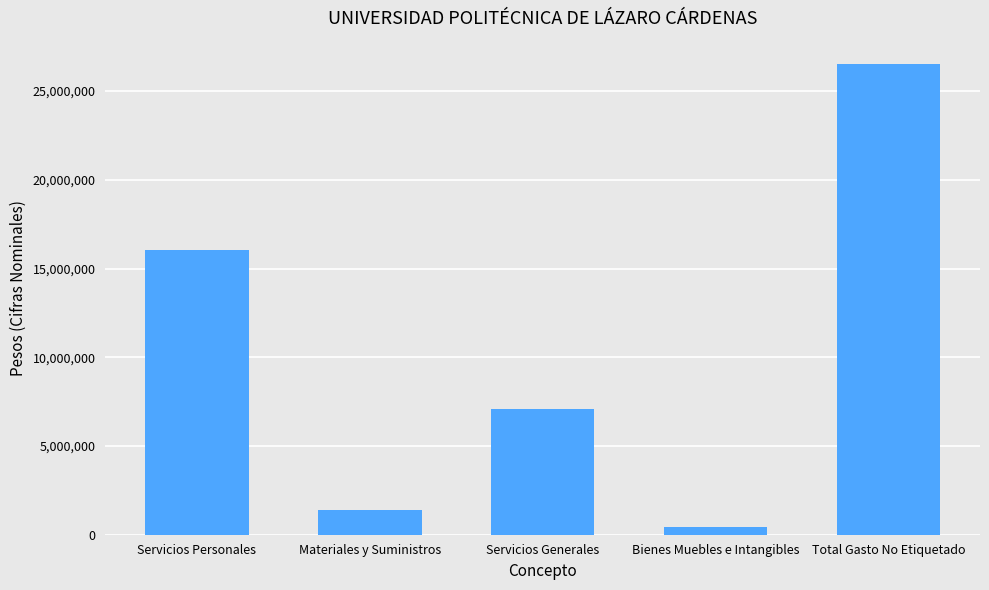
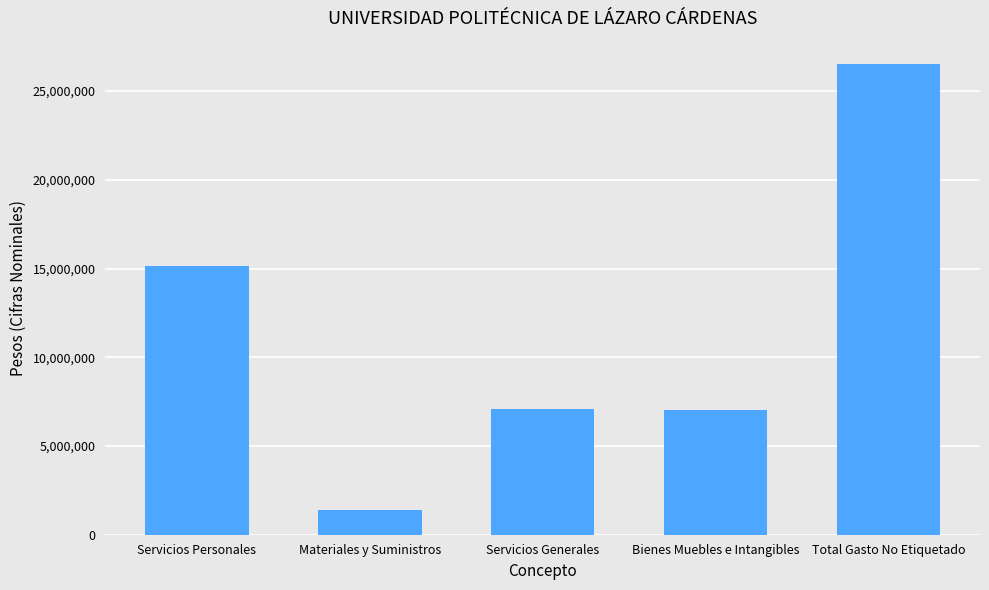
  {
-   "Servicios Personales": "16,000,000",
+   "Servicios Personales": "15,100,000",
    "Materiales y Suministros": "1,400,000",
    "Servicios Generales": "7,100,000",
-   "Bienes Muebles e Intangibles": "400,000",
+   "Bienes Muebles e Intangibles": "7,000,000",
    "Total Gasto No Etiquetado": "26,500,000"
  }
